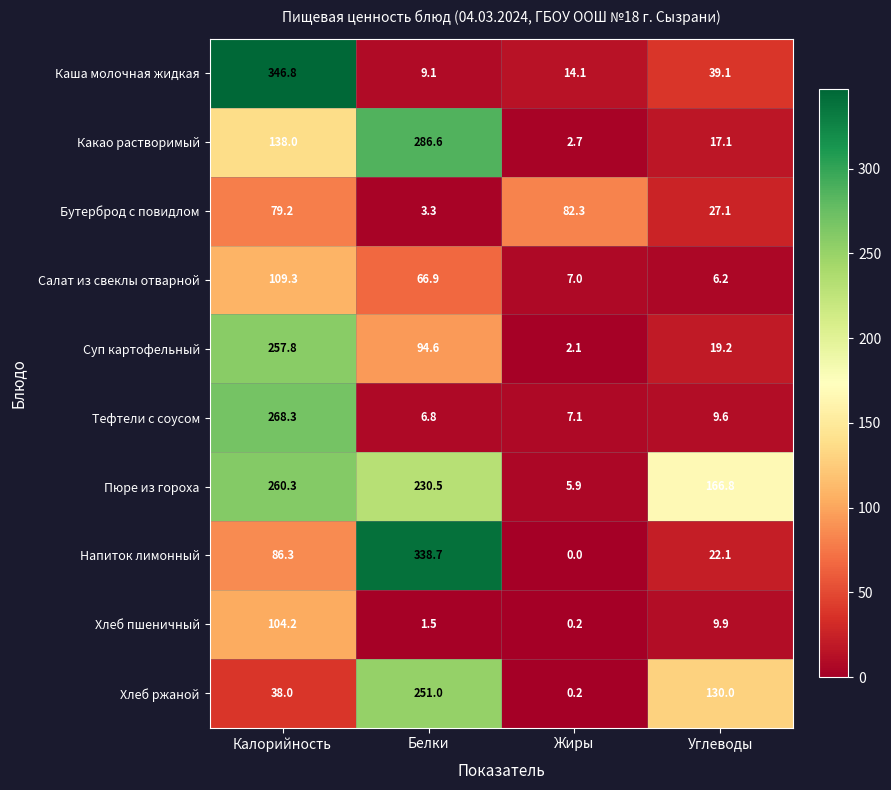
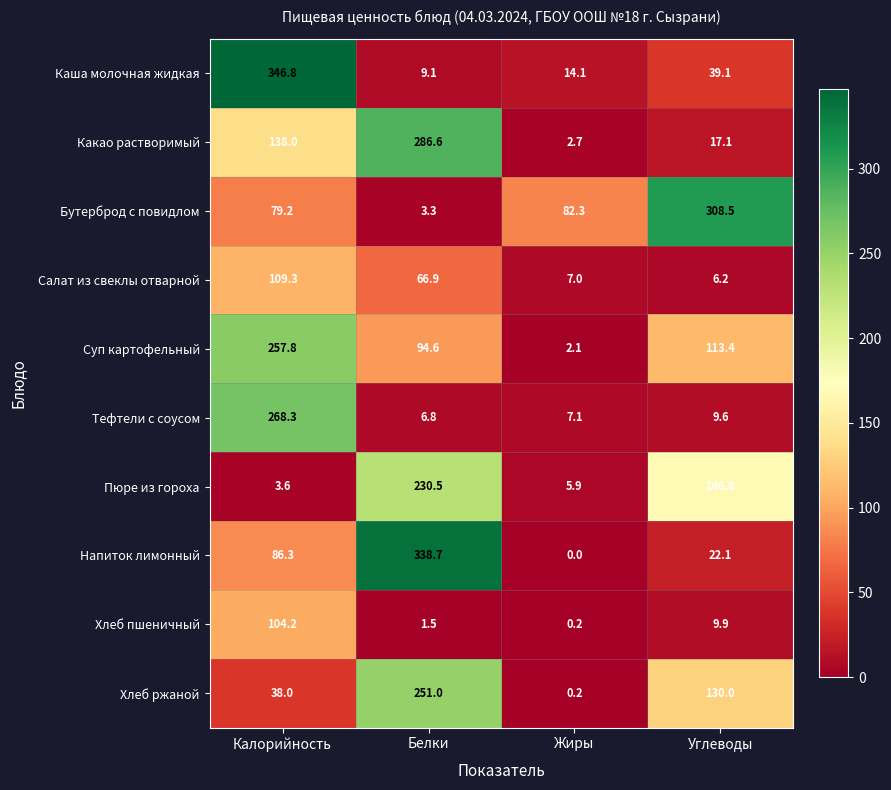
  {
    "Каша молочная жидкая": {
      "Калорийность": 346.8,
      "Белки": 9.1,
      "Жиры": 14.1,
      "Углеводы": 39.1
    },
    "Какао растворимый": {
      "Калорийность": 138.0,
      "Белки": 286.6,
      "Жиры": 2.7,
      "Углеводы": 17.1
    },
    "Бутерброд с повидлом": {
      "Калорийность": 79.2,
      "Белки": 3.3,
      "Жиры": 82.3,
-     "Углеводы": 27.1
+     "Углеводы": 308.5
    },
    "Салат из свеклы отварной": {
      "Калорийность": 109.3,
      "Белки": 66.9,
      "Жиры": 7.0,
      "Углеводы": 6.2
    },
    "Суп картофельный": {
      "Калорийность": 257.8,
      "Белки": 94.6,
      "Жиры": 2.1,
-     "Углеводы": 19.2
+     "Углеводы": 113.4
    },
    "Тефтели с соусом": {
      "Калорийность": 268.3,
      "Белки": 6.8,
      "Жиры": 7.1,
      "Углеводы": 9.6
    },
    "Пюре из гороха": {
-     "Калорийность": 260.3,
+     "Калорийность": 3.6,
      "Белки": 230.5,
      "Жиры": 5.9,
      "Углеводы": 166.8
    },
    "Напиток лимонный": {
      "Калорийность": 86.3,
      "Белки": 338.7,
      "Жиры": 0.0,
      "Углеводы": 22.1
    },
    "Хлеб пшеничный": {
      "Калорийность": 104.2,
      "Белки": 1.5,
      "Жиры": 0.2,
      "Углеводы": 9.9
    },
    "Хлеб ржаной": {
      "Калорийность": 38.0,
      "Белки": 251.0,
      "Жиры": 0.2,
      "Углеводы": 130.0
    }
  }
